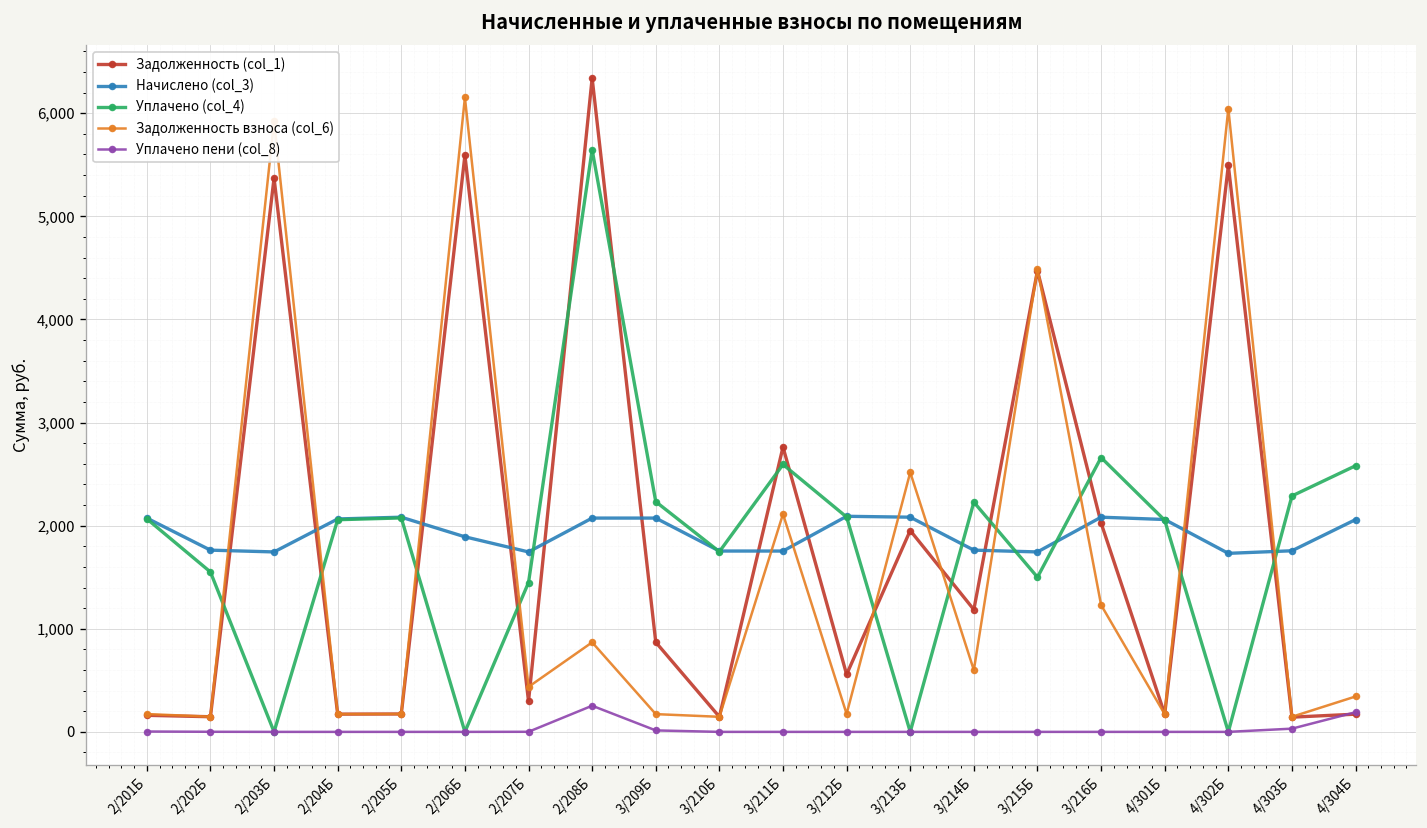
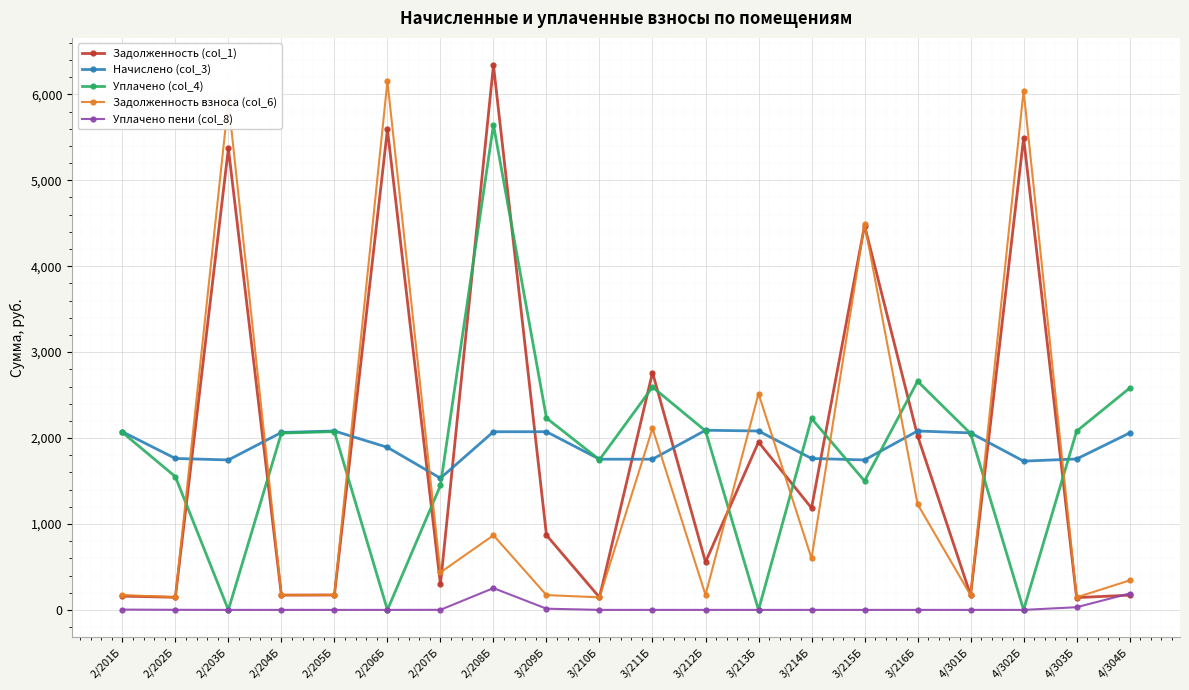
  {
    "Задолженность (col_1)": {
      "2/203Б": "5,400",
      "2/206Б": "5,600",
      "2/207Б": "300",
      "2/208Б": "6,300",
      "3/209Б": "900",
      "3/211Б": "2,800",
      "3/212Б": "600",
      "3/213Б": "2,000",
      "3/214Б": "1,200",
      "3/216Б": "2,000",
      "4/302Б": "5,500"
    },
    "Начислено (col_3)": {
      "2/202Б": "1,800",
      "2/203Б": "1,700",
      "2/206Б": "1,900",
-     "2/207Б": "1,700",
+     "2/207Б": "1,500",
      "2/208Б": "2,100",
      "3/209Б": "2,100",
      "3/211Б": "1,800",
      "3/213Б": "2,100",
      "3/214Б": "1,800",
      "3/215Б": "1,700",
      "3/216Б": "2,100",
      "4/302Б": "1,700",
      "4/303Б": "1,800",
      "4/304Б": "2,100"
    },
    "Уплачено (col_4)": {
      "2/202Б": "1,600",
      "2/207Б": "1,400",
      "2/208Б": "5,600",
      "3/209Б": "2,200",
      "3/211Б": "2,600",
      "3/214Б": "2,200",
      "3/215Б": "1,500",
      "3/216Б": "2,700",
-     "4/303Б": "2,300",
+     "4/303Б": "2,100",
      "4/304Б": "2,600"
    },
    "Задолженность взноса (col_6)": {
      "2/206Б": "6,200",
      "2/207Б": "400",
      "2/208Б": "900",
      "3/209Б": "200",
      "3/211Б": "2,100",
      "3/212Б": "200",
      "3/213Б": "2,500",
      "3/214Б": "600",
      "3/216Б": "1,200",
      "4/302Б": "6,000",
      "4/304Б": "300"
    },
    "Уплачено пени (col_8)": {
      "2/201Б": "0",
      "2/202Б": "0",
      "2/204Б": "0",
      "2/205Б": "0",
      "2/207Б": "0",
      "2/208Б": "300",
      "3/209Б": "0",
      "3/210Б": "0",
      "3/211Б": "0",
      "3/212Б": "0",
      "3/214Б": "0",
      "3/215Б": "0",
      "3/216Б": "0",
      "4/301Б": "0",
      "4/303Б": "0"
    }
  }
